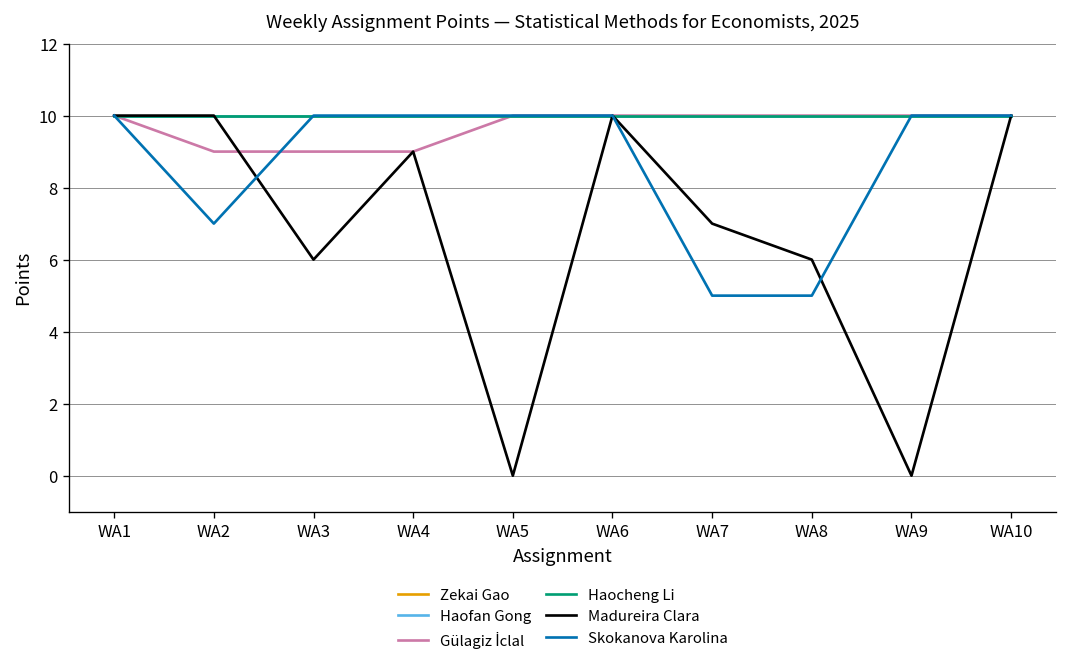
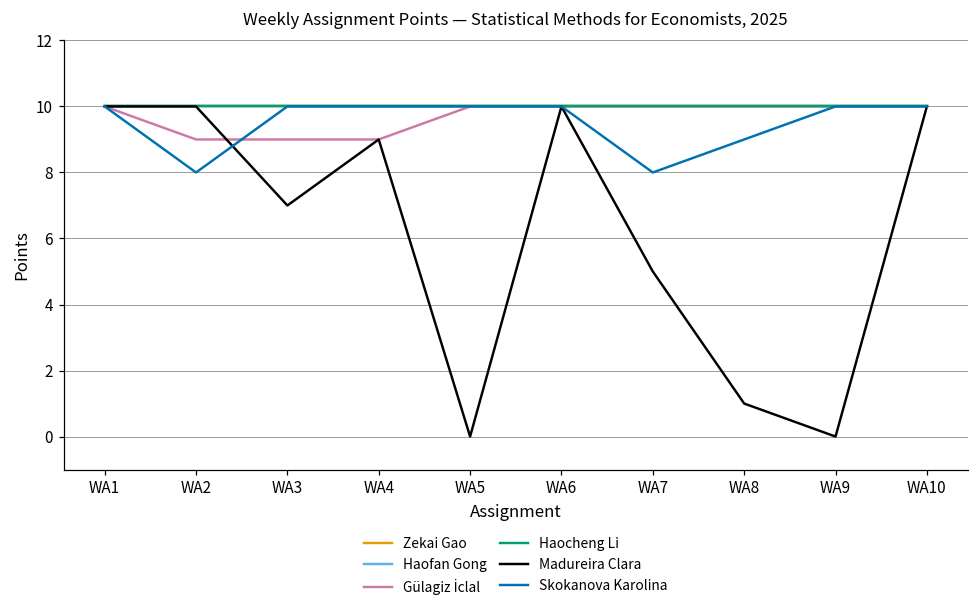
  {
    "Gülagiz İclal": {
      "WA2": 9,
      "WA3": 9
    },
    "Madureira Clara": {
-     "WA3": 6,
+     "WA3": 7,
      "WA5": 0,
-     "WA7": 7,
-     "WA8": 6,
+     "WA7": 5,
+     "WA8": 1,
      "WA9": 0
    },
    "Skokanova Karolina": {
-     "WA2": 7,
-     "WA7": 5,
-     "WA8": 5
+     "WA2": 8,
+     "WA7": 8,
+     "WA8": 9
    }
  }
